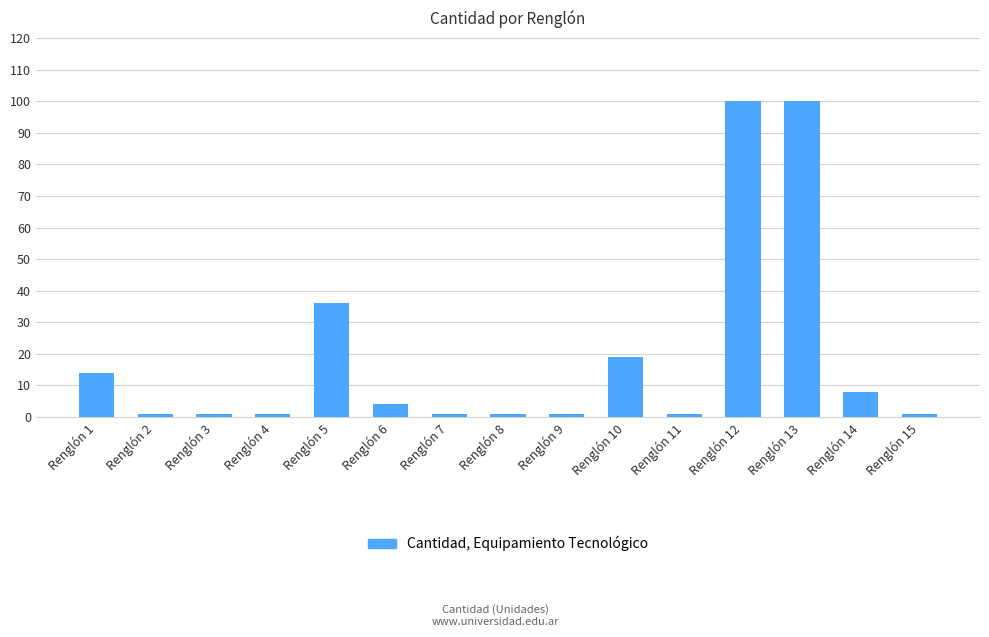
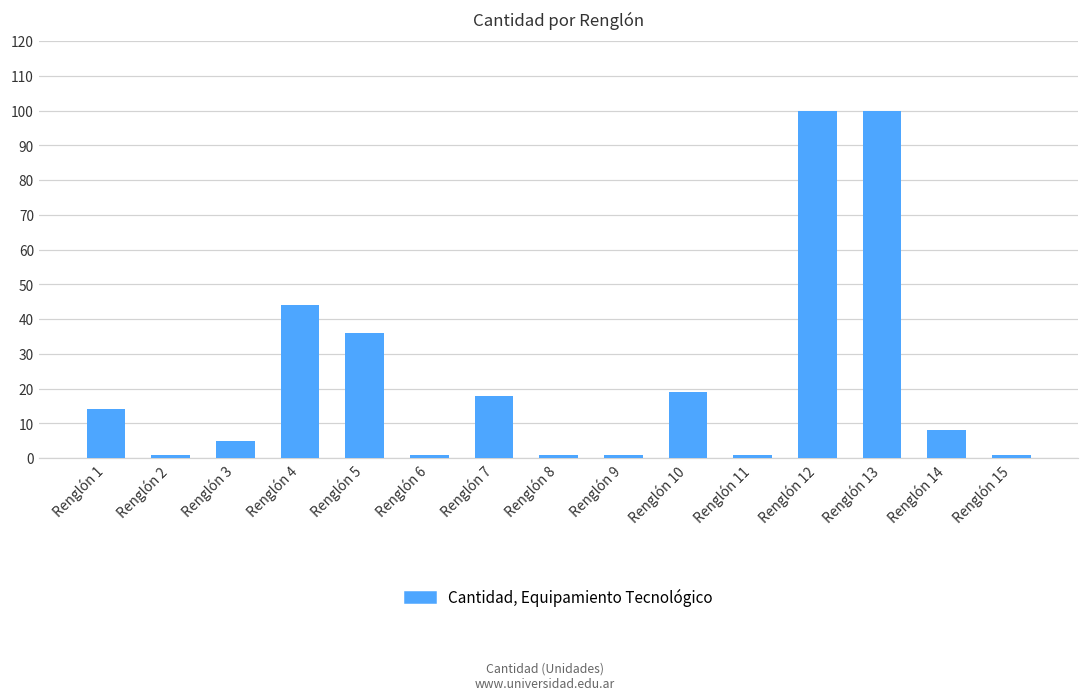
  {
    "Renglón 1": 14,
    "Renglón 2": 1,
-   "Renglón 3": 1,
-   "Renglón 4": 1,
+   "Renglón 3": 5,
+   "Renglón 4": 44,
    "Renglón 5": 36,
-   "Renglón 6": 4,
-   "Renglón 7": 1,
+   "Renglón 6": 1,
+   "Renglón 7": 18,
    "Renglón 8": 1,
    "Renglón 9": 1,
    "Renglón 10": 19,
    "Renglón 11": 1,
    "Renglón 12": 100,
    "Renglón 13": 100,
    "Renglón 14": 8,
    "Renglón 15": 1
  }
